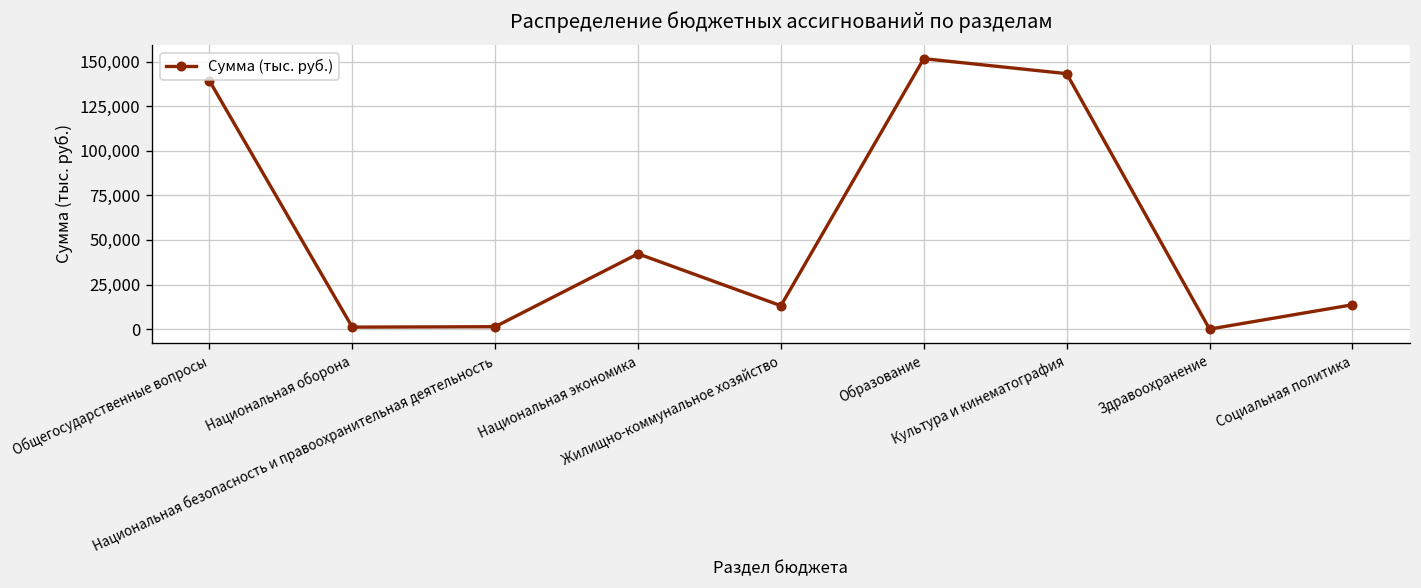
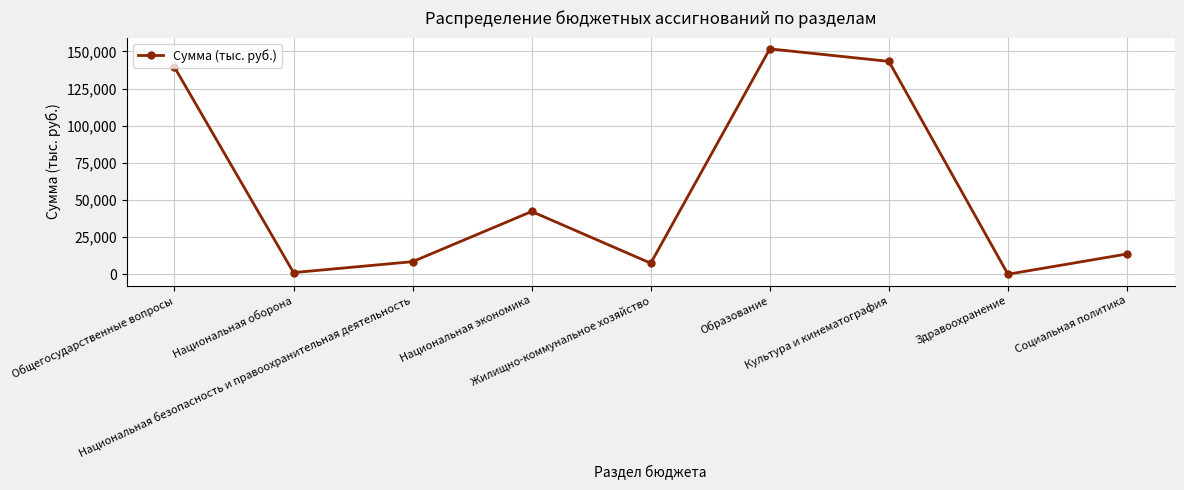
  {
    "Национальная оборона": "1,000",
-   "Национальная безопасность и правоохранительная деятельность": "1,000",
+   "Национальная безопасность и правоохранительная деятельность": "8,000",
    "Национальная экономика": "42,000",
-   "Жилищно-коммунальное хозяйство": "13,000",
+   "Жилищно-коммунальное хозяйство": "7,000",
    "Образование": "152,000",
    "Культура и кинематография": "143,000",
    "Здравоохранение": "0",
    "Социальная политика": "14,000"
  }
